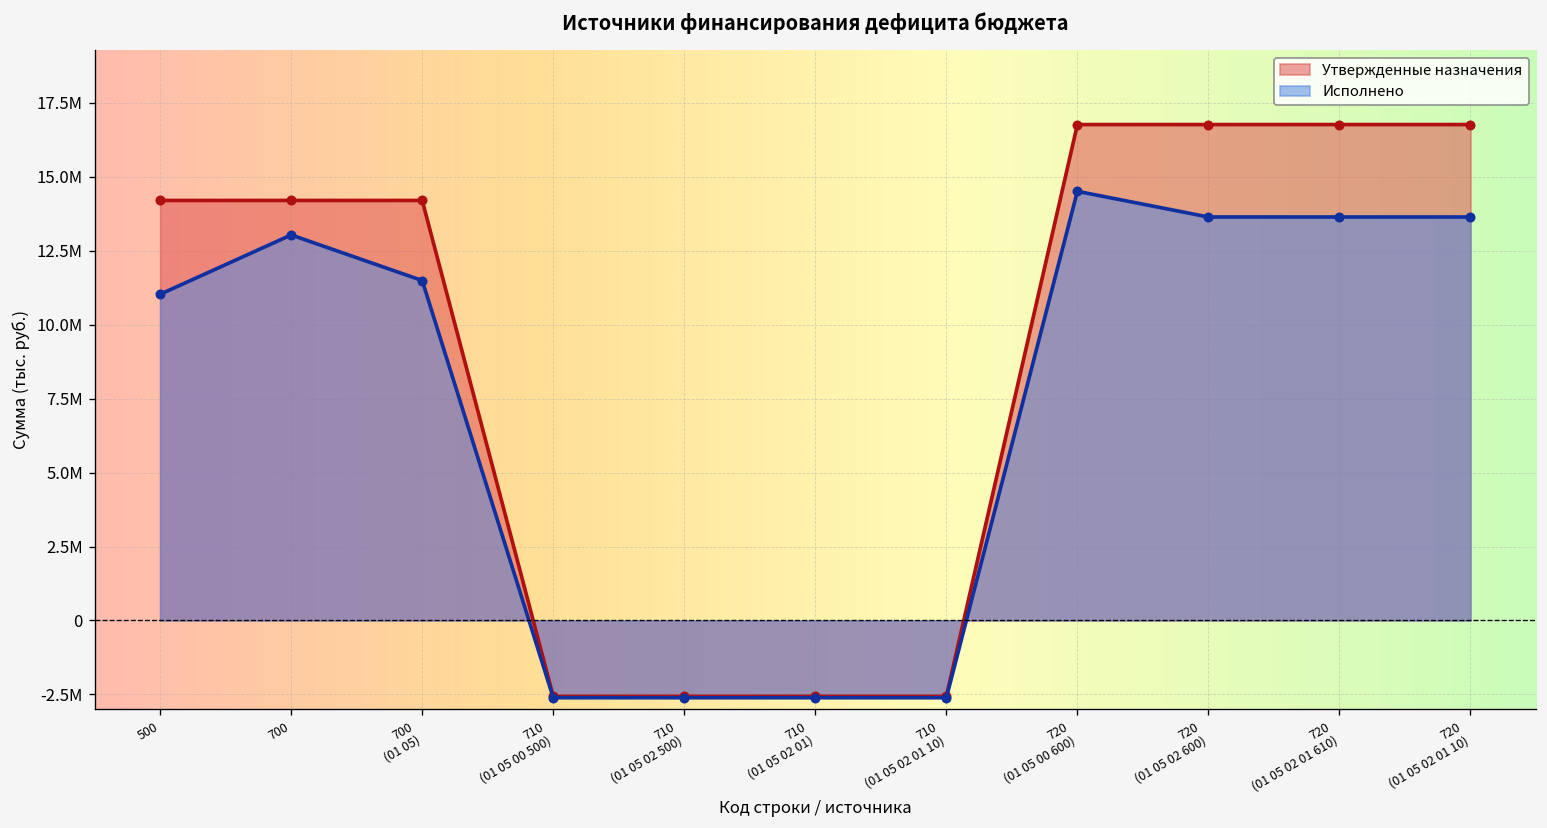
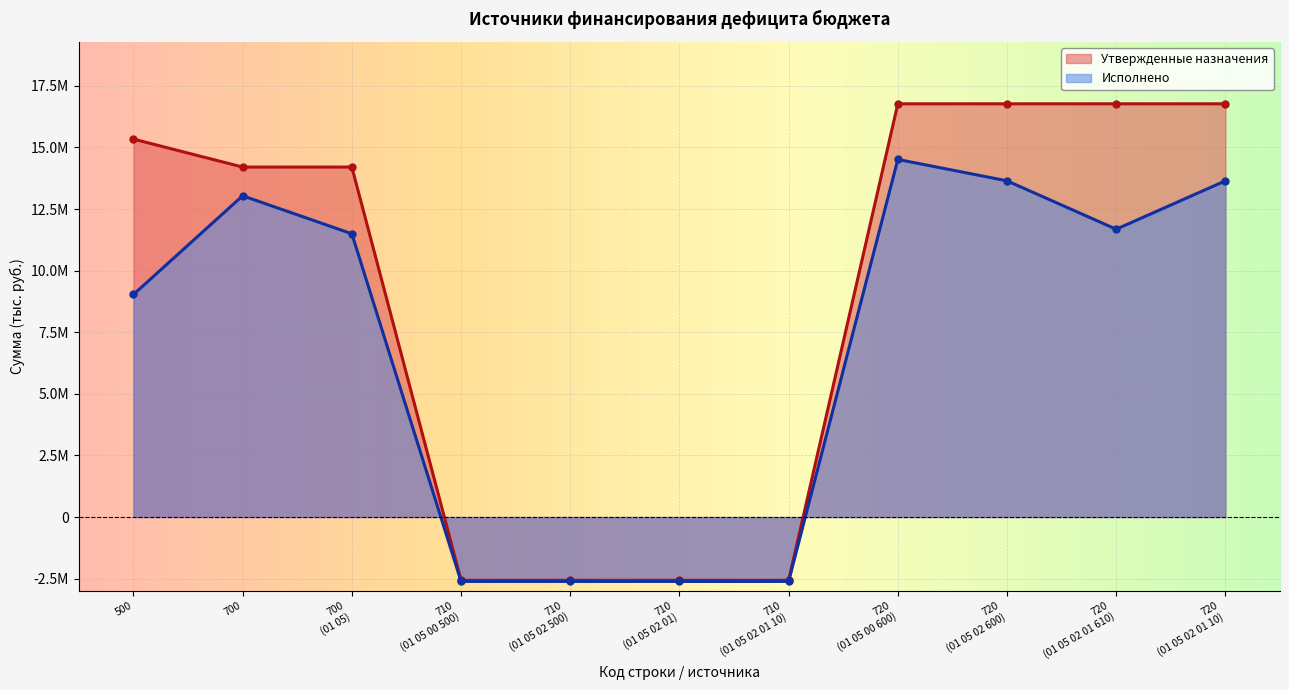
  {
    "Утвержденные назначения": {
-     "500": 14200000
+     "500": 15300000
    },
    "Исполнено": {
-     "500": 11000000,
-     "720 (01 05 02 01 610)": 13600000
+     "500": 9000000,
+     "720 (01 05 02 01 610)": 11700000
    }
  }
